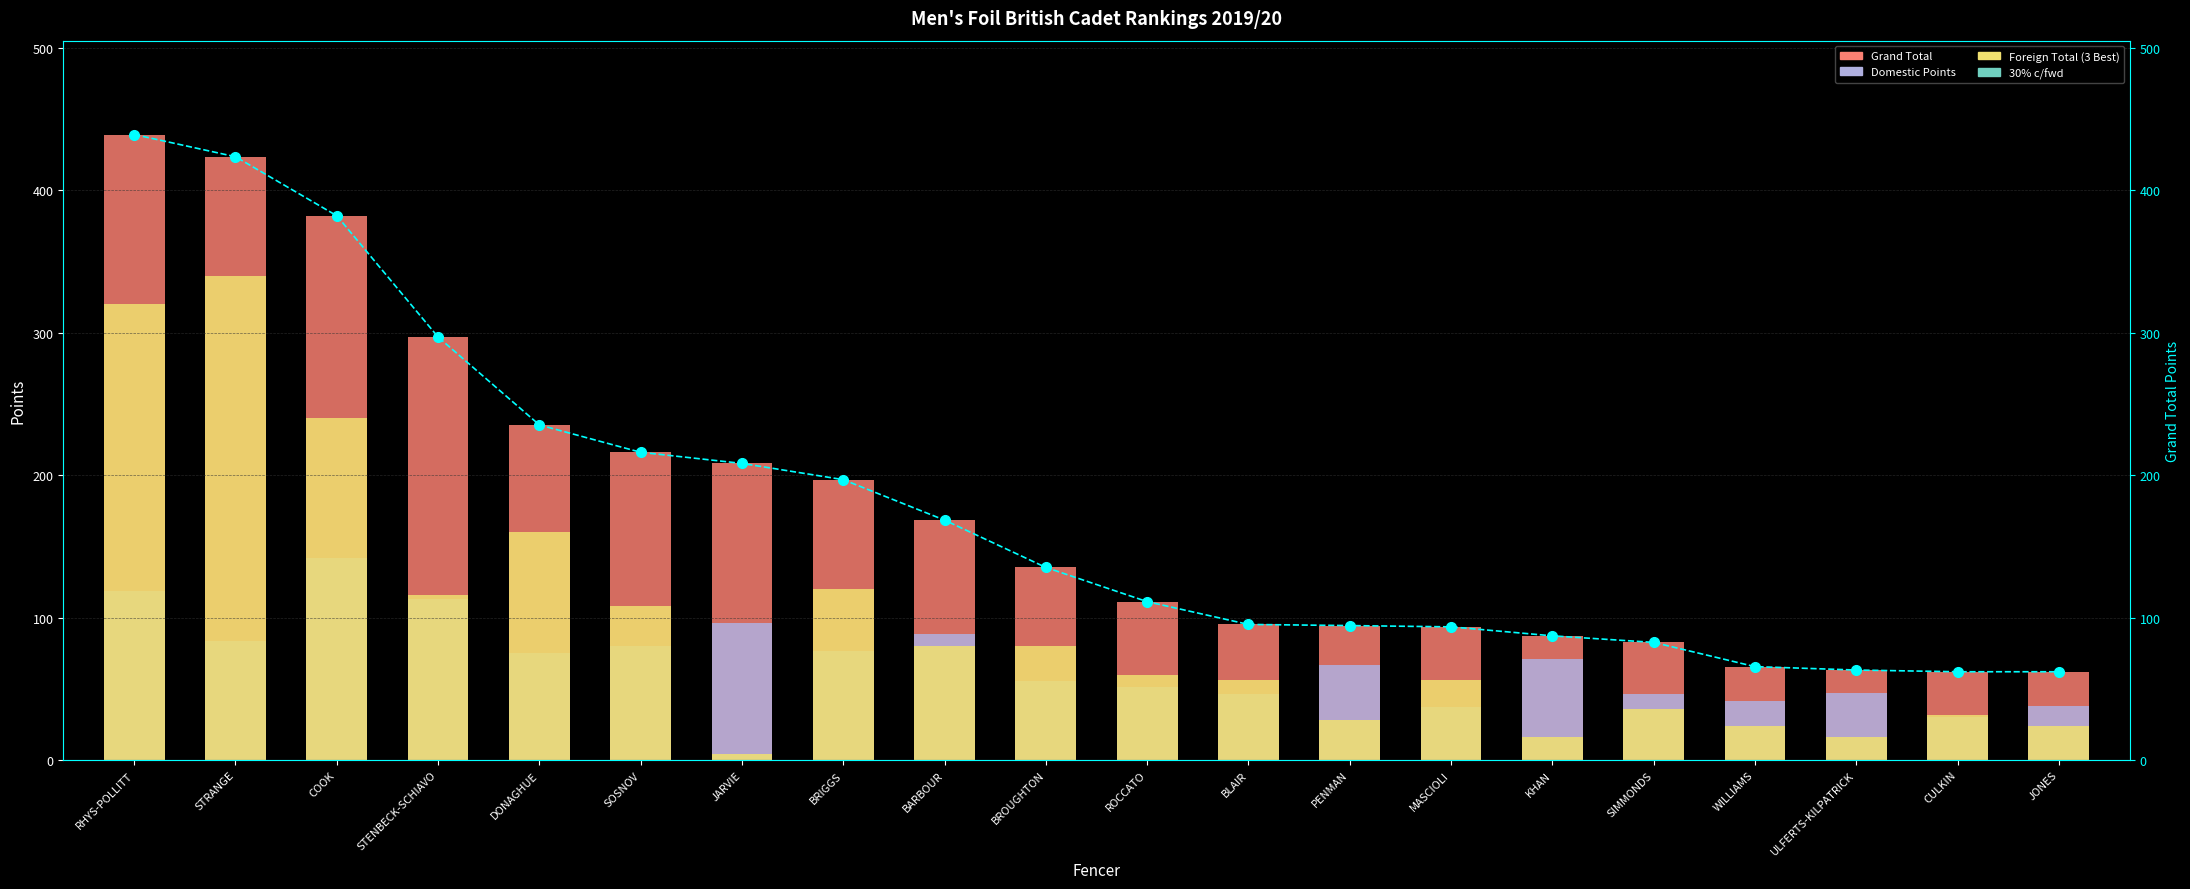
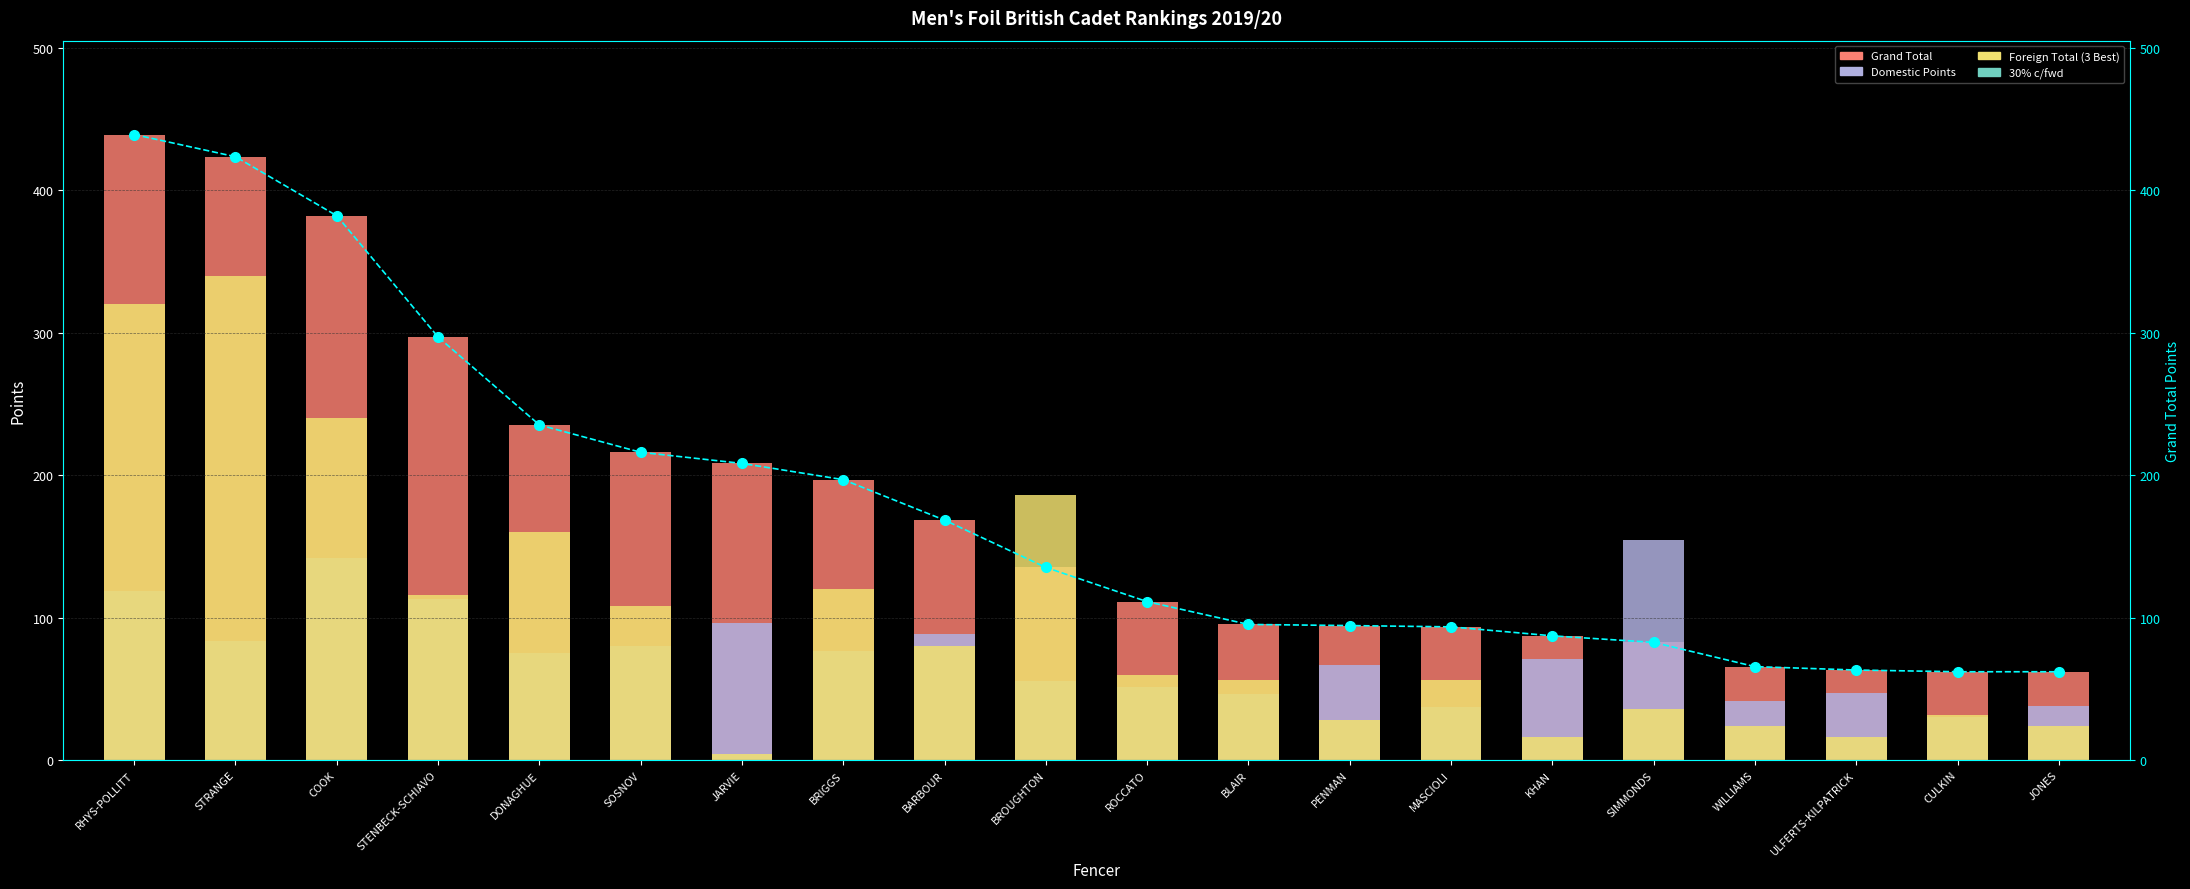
  {
    "Grand Total": {
      "RHYS-POLLITT": 439,
      "STRANGE": 423,
      "COOK": 382,
      "STENBECK-SCHIAVO": 297,
      "DONAGHUE": 235,
      "SOSNOV": 216,
      "JARVIE": 208,
      "BRIGGS": 197,
      "BARBOUR": 168,
      "ROCCATO": 111,
      "BLAIR": 95,
      "PENMAN": 94,
      "MASCIOLI": 94,
      "KHAN": 87,
      "WILLIAMS": 66,
      "ULFERTS-KILPATRICK": 63,
      "CULKIN": 62,
      "JONES": 62
    },
    "Domestic Points": {
-     "SIMMONDS": 47
+     "SIMMONDS": 154
    },
    "Foreign Total (3 Best)": {
-     "BROUGHTON": 80
+     "BROUGHTON": 186
    },
    "30% c/fwd": {
      "RHYS-POLLITT": 0,
      "STRANGE": 0,
      "COOK": 0,
      "STENBECK-SCHIAVO": 0,
      "DONAGHUE": 0,
      "SOSNOV": 0,
      "JARVIE": 0,
      "BRIGGS": 0,
      "BARBOUR": 0,
      "BROUGHTON": 0,
      "ROCCATO": 0,
      "BLAIR": 0,
      "PENMAN": 0,
      "MASCIOLI": 0,
      "KHAN": 0,
      "SIMMONDS": 0,
      "WILLIAMS": 0,
      "ULFERTS-KILPATRICK": 0,
      "CULKIN": 0,
      "JONES": 0
    }
  }
